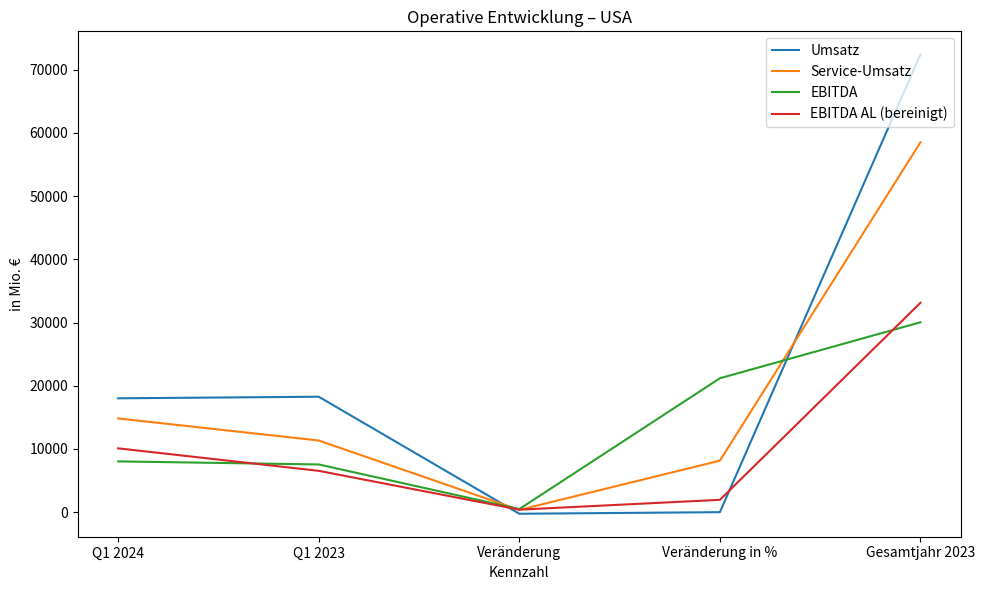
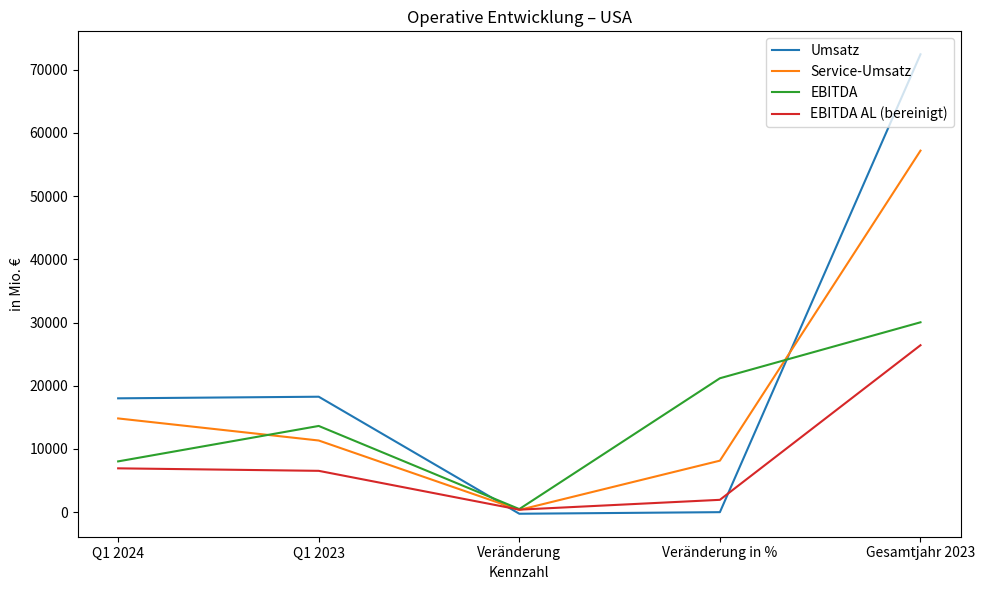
  {
    "Umsatz": {
      "Q1 2024": 18000,
      "Q1 2023": 18000,
      "Veränderung": 0,
      "Veränderung in %": 0
    },
    "Service-Umsatz": {
      "Q1 2024": 15000,
      "Q1 2023": 11000,
      "Veränderung in %": 8000,
-     "Gesamtjahr 2023": 59000
+     "Gesamtjahr 2023": 57000
    },
    "EBITDA": {
      "Q1 2024": 8000,
-     "Q1 2023": 8000,
+     "Q1 2023": 14000,
      "Veränderung in %": 21000,
      "Gesamtjahr 2023": 30000
    },
    "EBITDA AL (bereinigt)": {
-     "Q1 2024": 10000,
+     "Q1 2024": 7000,
      "Q1 2023": 7000,
      "Veränderung in %": 2000,
-     "Gesamtjahr 2023": 33000
+     "Gesamtjahr 2023": 26000
    }
  }
